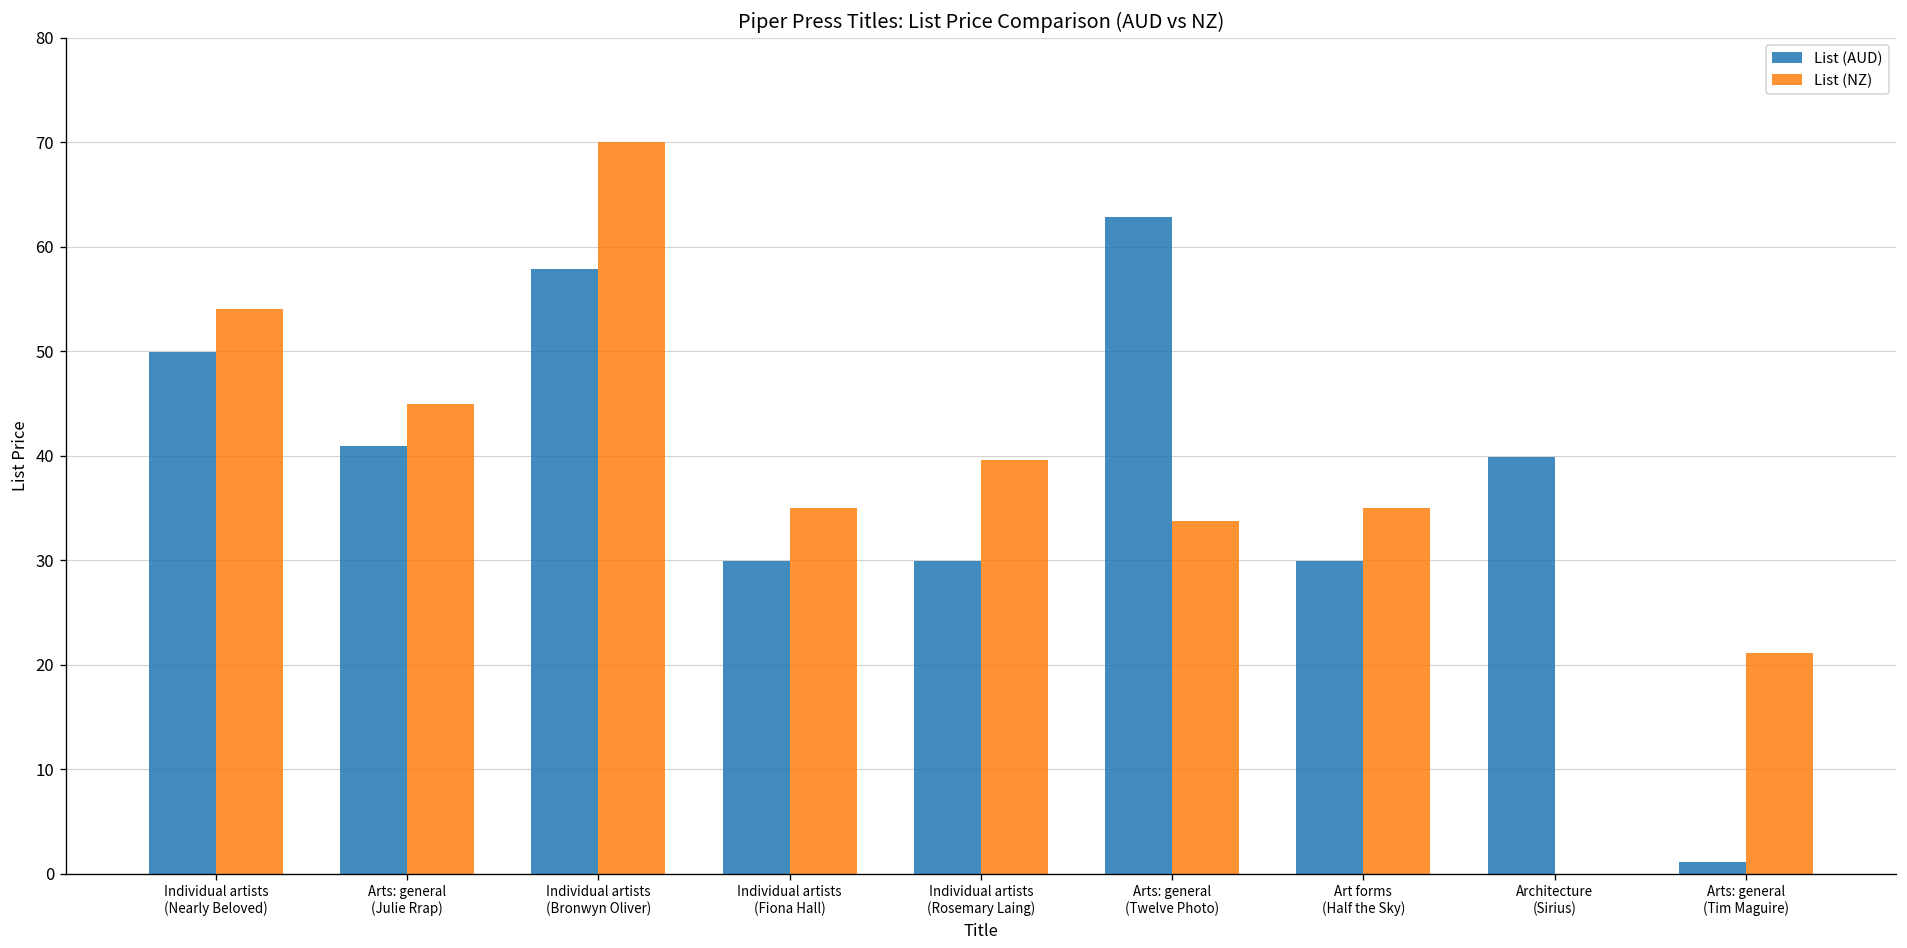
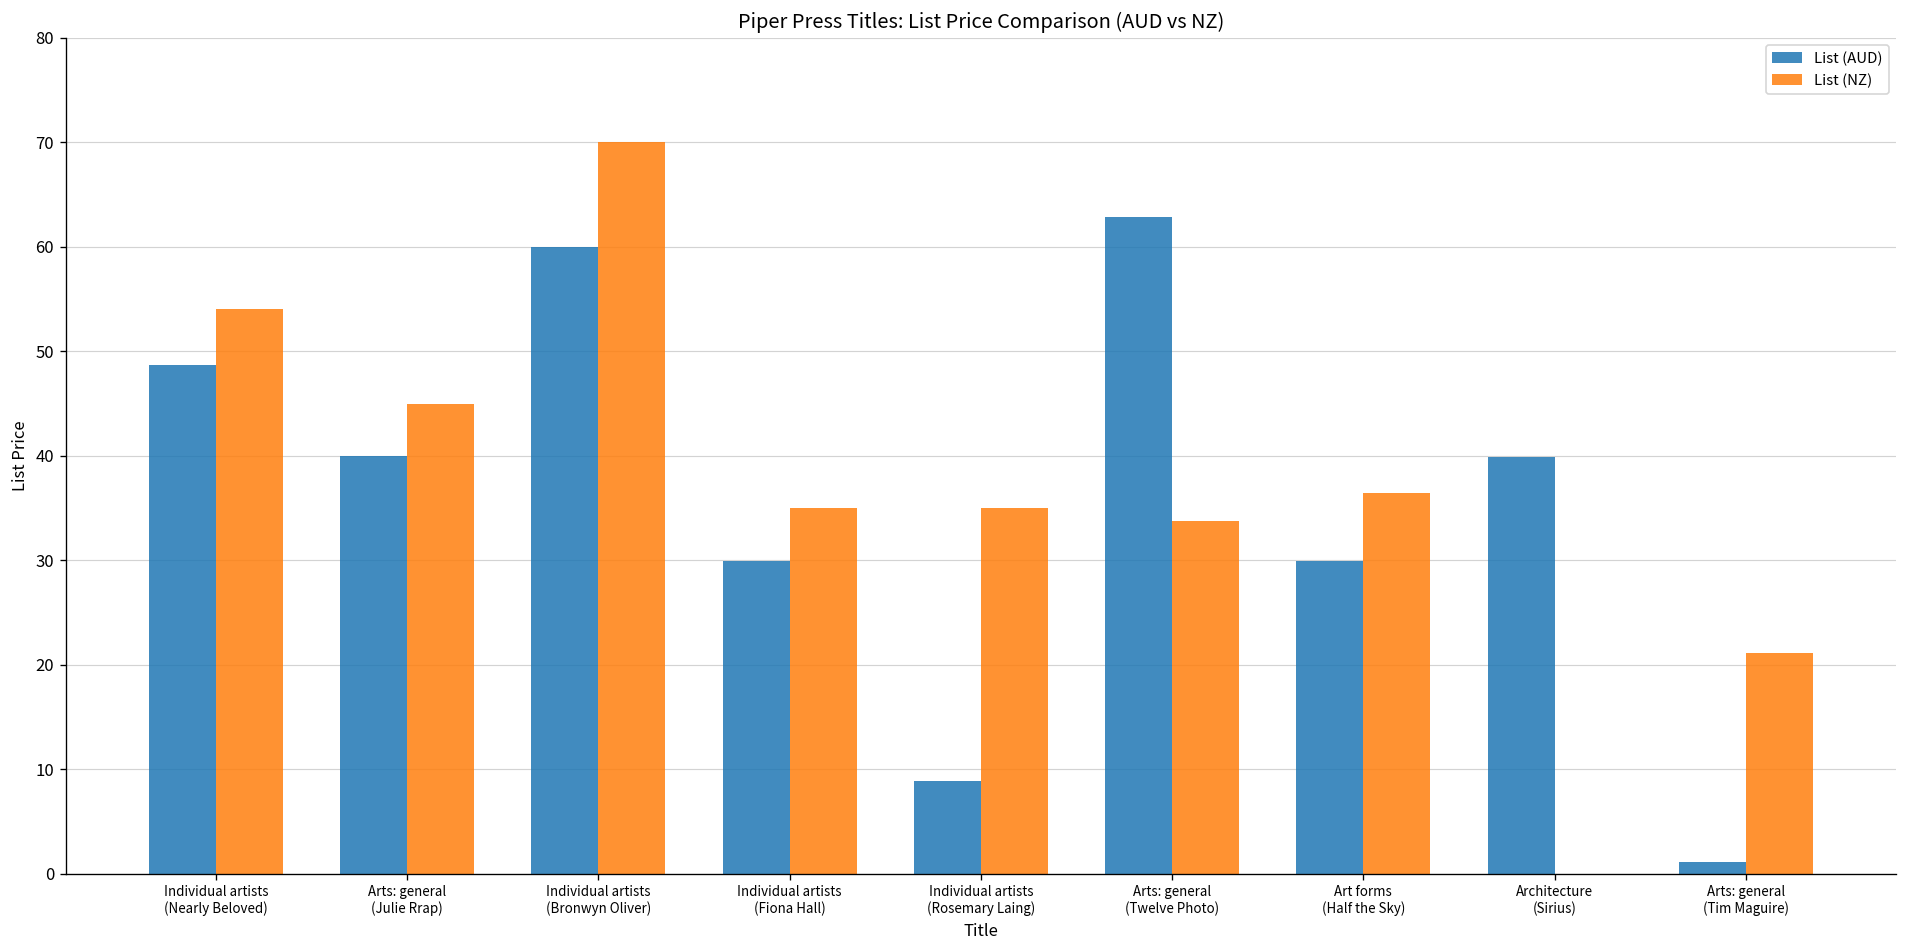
  {
    "List (AUD)": {
-     "Individual artists (Nearly Beloved)": 50,
-     "Arts: general (Julie Rrap)": 41,
-     "Individual artists (Bronwyn Oliver)": 58,
+     "Individual artists (Nearly Beloved)": 49,
+     "Arts: general (Julie Rrap)": 40,
+     "Individual artists (Bronwyn Oliver)": 60,
      "Individual artists (Fiona Hall)": 30,
-     "Individual artists (Rosemary Laing)": 30,
+     "Individual artists (Rosemary Laing)": 9,
      "Arts: general (Twelve Photo)": 63,
      "Art forms (Half the Sky)": 30,
      "Architecture (Sirius)": 40,
      "Arts: general (Tim Maguire)": 1
    },
    "List (NZ)": {
      "Individual artists (Nearly Beloved)": 54,
      "Arts: general (Julie Rrap)": 45,
      "Individual artists (Bronwyn Oliver)": 70,
      "Individual artists (Fiona Hall)": 35,
-     "Individual artists (Rosemary Laing)": 40,
+     "Individual artists (Rosemary Laing)": 35,
      "Arts: general (Twelve Photo)": 34,
-     "Art forms (Half the Sky)": 35,
+     "Art forms (Half the Sky)": 36,
      "Architecture (Sirius)": 0,
      "Arts: general (Tim Maguire)": 21
    }
  }
